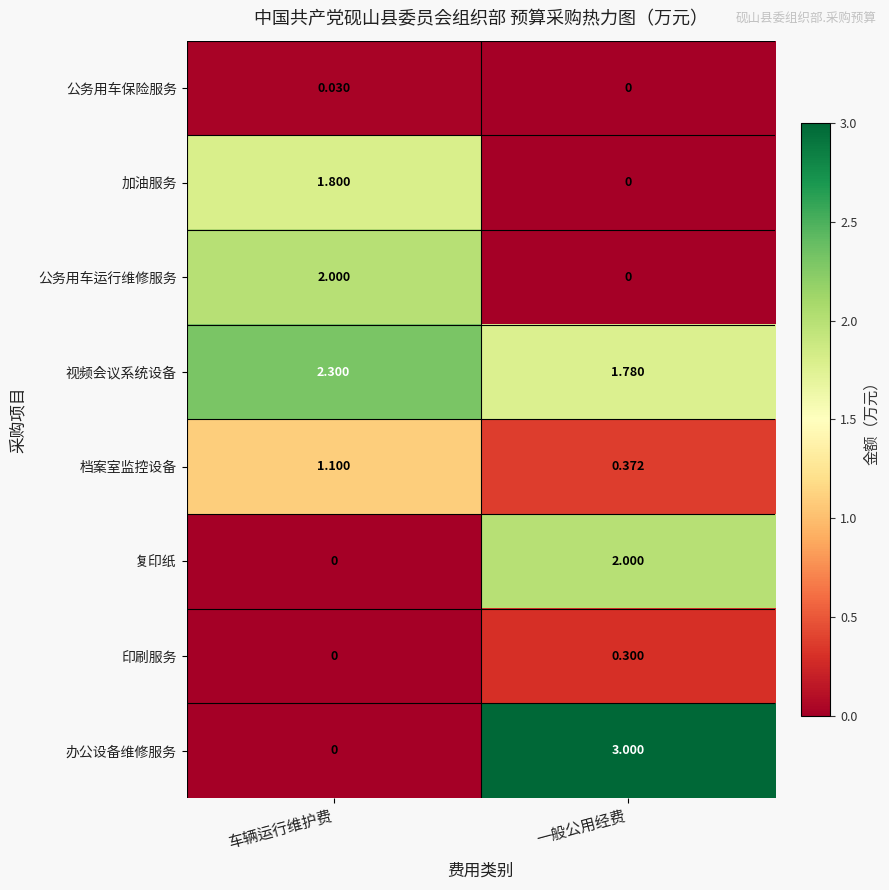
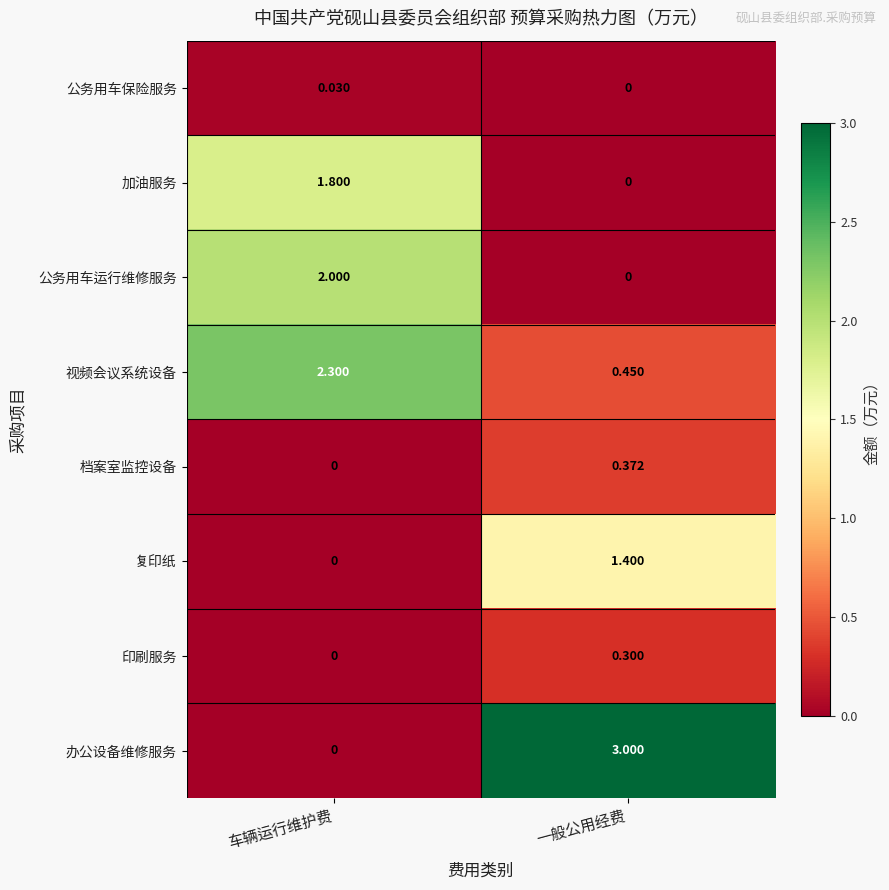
  {
    "公务用车保险服务": {
      "车辆运行维护费": 0.030,
      "一般公用经费": 0
    },
    "加油服务": {
      "车辆运行维护费": 1.800,
      "一般公用经费": 0
    },
    "公务用车运行维修服务": {
      "车辆运行维护费": 2.000,
      "一般公用经费": 0
    },
    "视频会议系统设备": {
      "车辆运行维护费": 2.300,
-     "一般公用经费": 1.780
+     "一般公用经费": 0.450
    },
    "档案室监控设备": {
-     "车辆运行维护费": 1.100,
+     "车辆运行维护费": 0,
      "一般公用经费": 0.372
    },
    "复印纸": {
      "车辆运行维护费": 0,
-     "一般公用经费": 2.000
+     "一般公用经费": 1.400
    },
    "印刷服务": {
      "车辆运行维护费": 0,
      "一般公用经费": 0.300
    },
    "办公设备维修服务": {
      "车辆运行维护费": 0,
      "一般公用经费": 3.000
    }
  }
